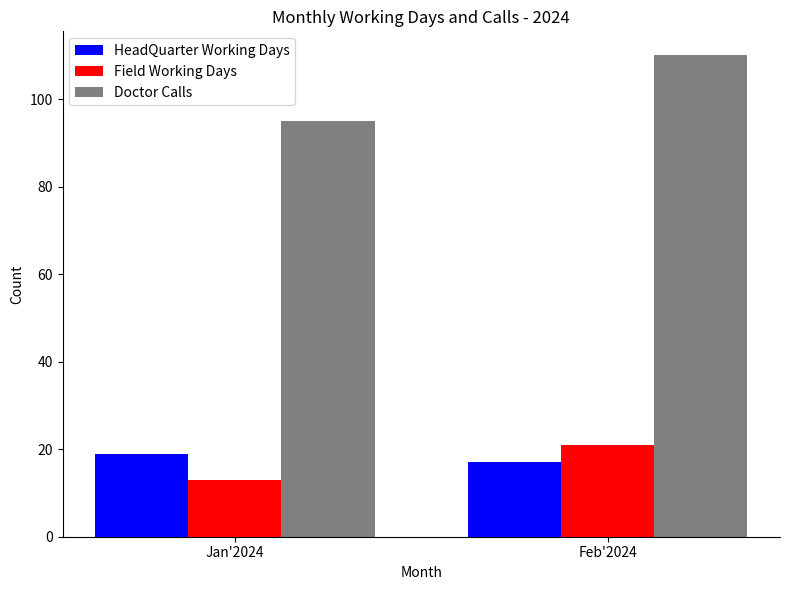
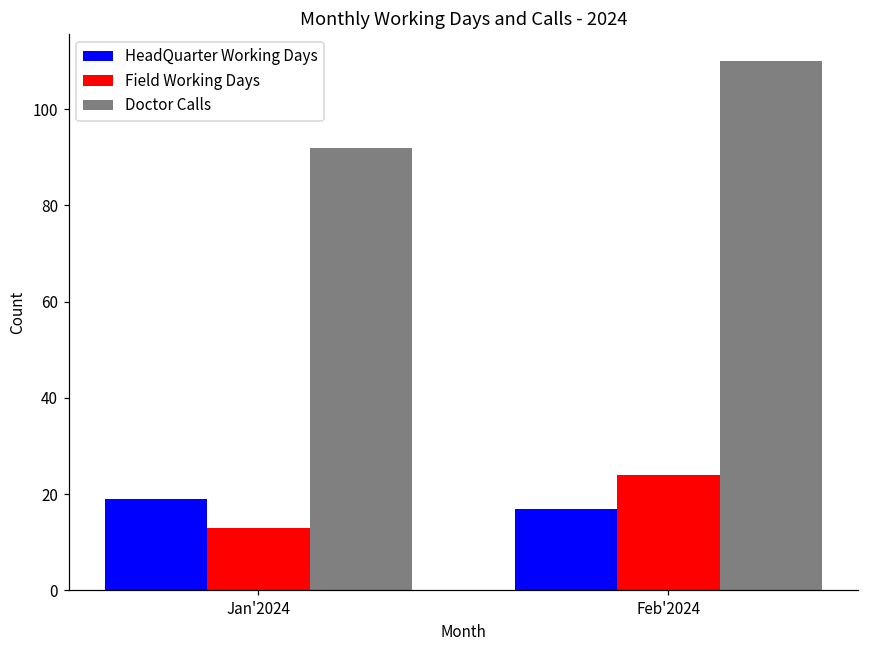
  {
    "HeadQuarter Working Days": {
      "Jan'2024": 19,
      "Feb'2024": 17
    },
    "Field Working Days": {
      "Jan'2024": 13,
-     "Feb'2024": 21
+     "Feb'2024": 24
    },
    "Doctor Calls": {
-     "Jan'2024": 95,
+     "Jan'2024": 92,
      "Feb'2024": 110
    }
  }
